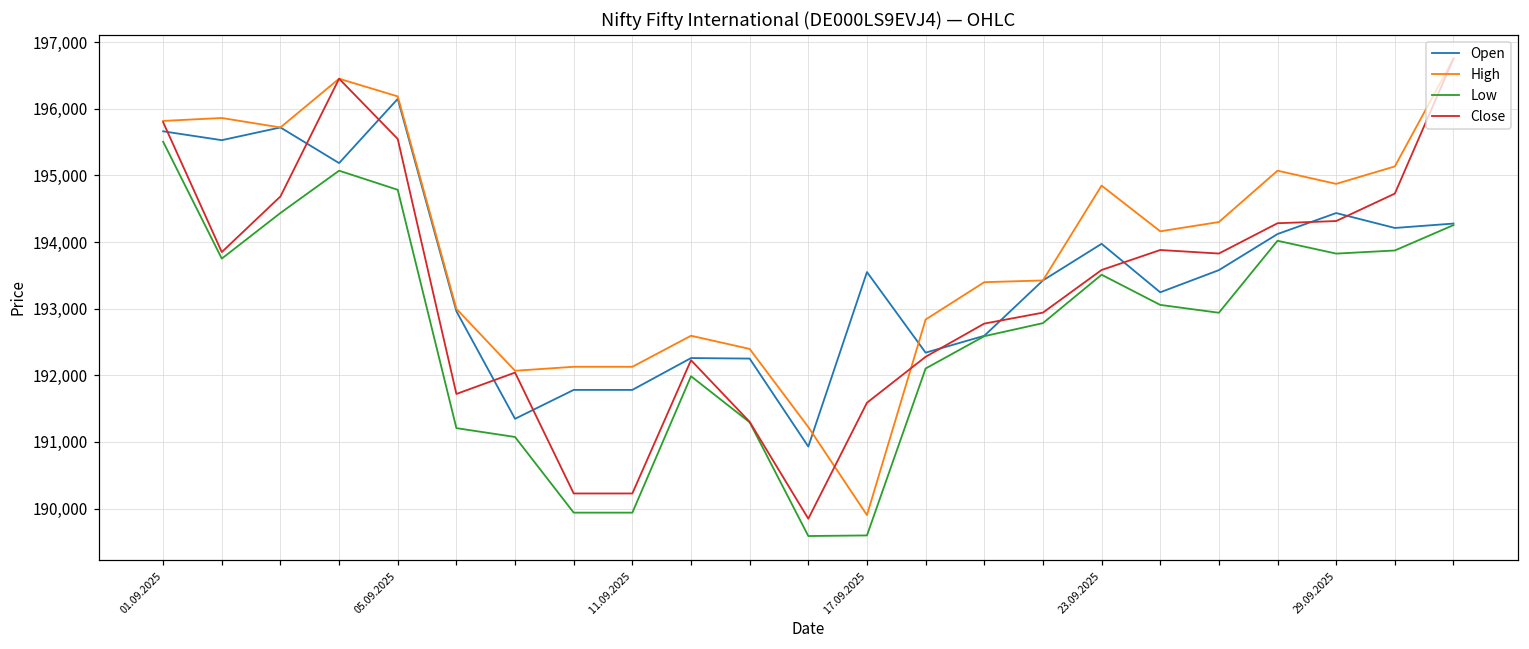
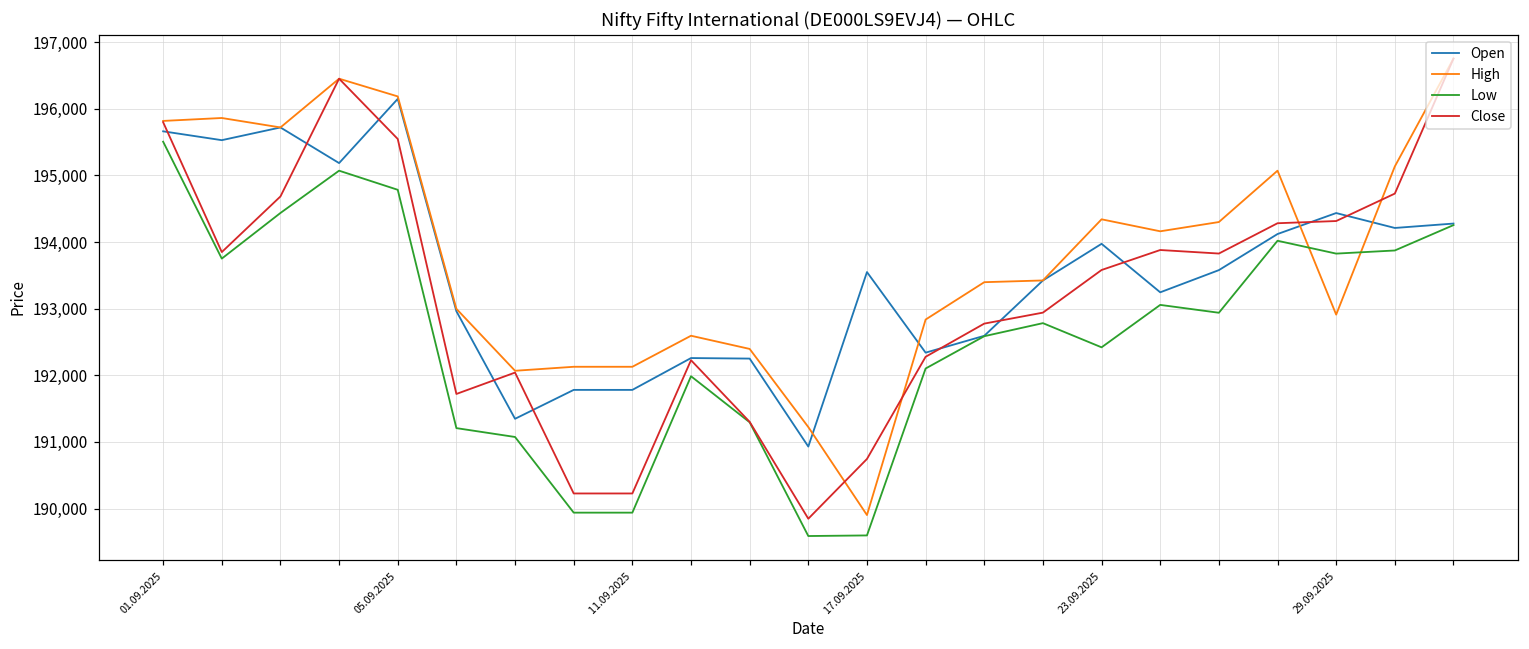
  {
    "Open": {
      "01.09.2025": "195,700",
      "11.09.2025": "191,800",
      "17.09.2025": "193,600",
      "23.09.2025": "194,000",
      "29.09.2025": "194,400"
    },
    "High": {
      "11.09.2025": "192,100",
      "17.09.2025": "189,900",
-     "23.09.2025": "194,800",
-     "29.09.2025": "194,900"
+     "23.09.2025": "194,300",
+     "29.09.2025": "192,900"
    },
    "Low": {
      "01.09.2025": "195,500",
      "05.09.2025": "194,800",
      "11.09.2025": "189,900",
      "17.09.2025": "189,600",
-     "23.09.2025": "193,500",
+     "23.09.2025": "192,400",
      "29.09.2025": "193,800"
    },
    "Close": {
      "05.09.2025": "195,500",
      "11.09.2025": "190,200",
-     "17.09.2025": "191,600",
+     "17.09.2025": "190,700",
      "23.09.2025": "193,600",
      "29.09.2025": "194,300"
    }
  }
